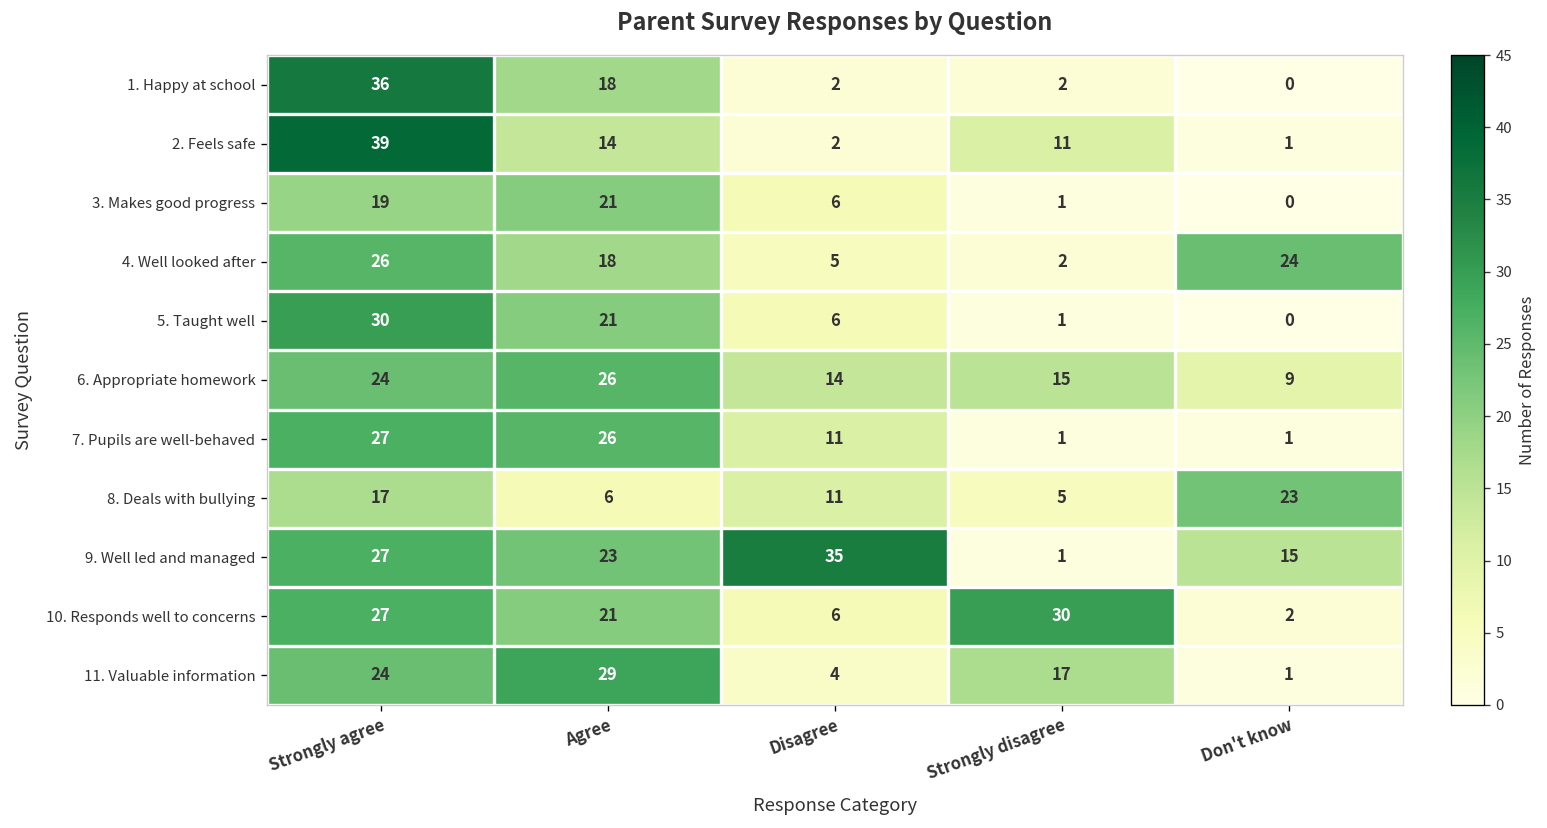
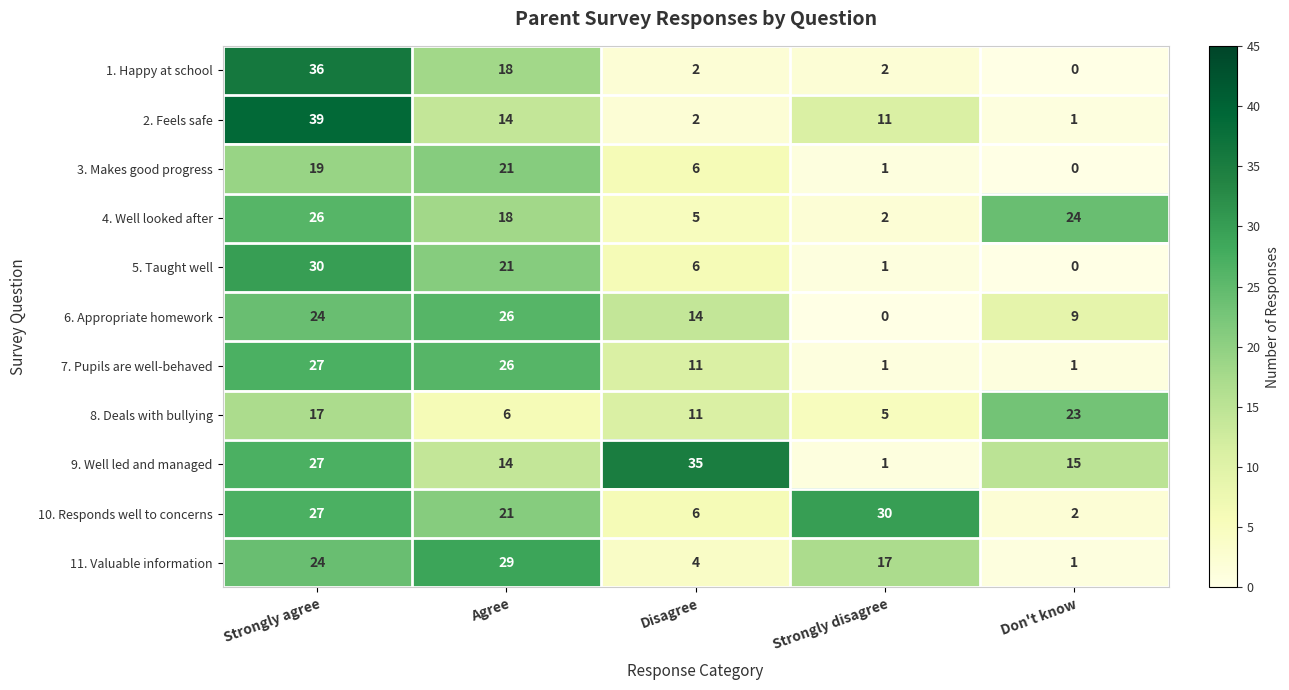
  {
    "1. Happy at school": {
      "Strongly agree": 36,
      "Agree": 18,
      "Disagree": 2,
      "Strongly disagree": 2,
      "Don't know": 0
    },
    "2. Feels safe": {
      "Strongly agree": 39,
      "Agree": 14,
      "Disagree": 2,
      "Strongly disagree": 11,
      "Don't know": 1
    },
    "3. Makes good progress": {
      "Strongly agree": 19,
      "Agree": 21,
      "Disagree": 6,
      "Strongly disagree": 1,
      "Don't know": 0
    },
    "4. Well looked after": {
      "Strongly agree": 26,
      "Agree": 18,
      "Disagree": 5,
      "Strongly disagree": 2,
      "Don't know": 24
    },
    "5. Taught well": {
      "Strongly agree": 30,
      "Agree": 21,
      "Disagree": 6,
      "Strongly disagree": 1,
      "Don't know": 0
    },
    "6. Appropriate homework": {
      "Strongly agree": 24,
      "Agree": 26,
      "Disagree": 14,
-     "Strongly disagree": 15,
+     "Strongly disagree": 0,
      "Don't know": 9
    },
    "7. Pupils are well-behaved": {
      "Strongly agree": 27,
      "Agree": 26,
      "Disagree": 11,
      "Strongly disagree": 1,
      "Don't know": 1
    },
    "8. Deals with bullying": {
      "Strongly agree": 17,
      "Agree": 6,
      "Disagree": 11,
      "Strongly disagree": 5,
      "Don't know": 23
    },
    "9. Well led and managed": {
      "Strongly agree": 27,
-     "Agree": 23,
+     "Agree": 14,
      "Disagree": 35,
      "Strongly disagree": 1,
      "Don't know": 15
    },
    "10. Responds well to concerns": {
      "Strongly agree": 27,
      "Agree": 21,
      "Disagree": 6,
      "Strongly disagree": 30,
      "Don't know": 2
    },
    "11. Valuable information": {
      "Strongly agree": 24,
      "Agree": 29,
      "Disagree": 4,
      "Strongly disagree": 17,
      "Don't know": 1
    }
  }
